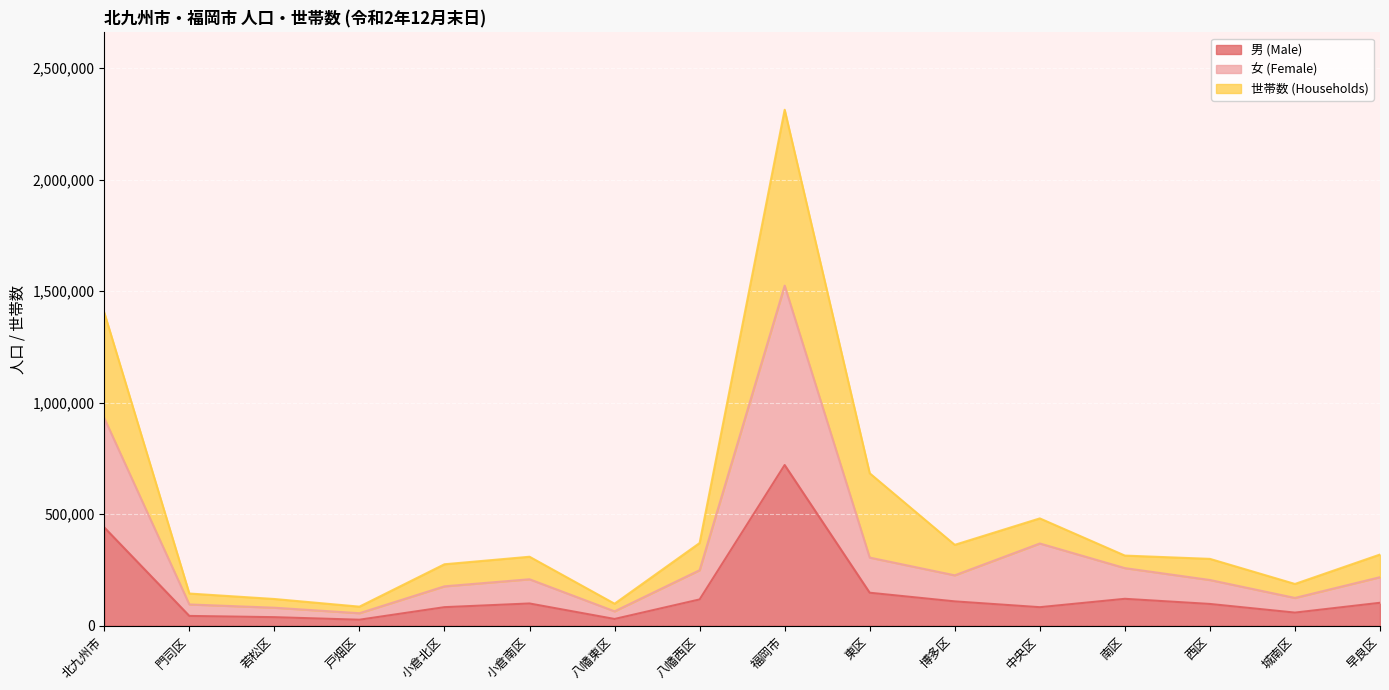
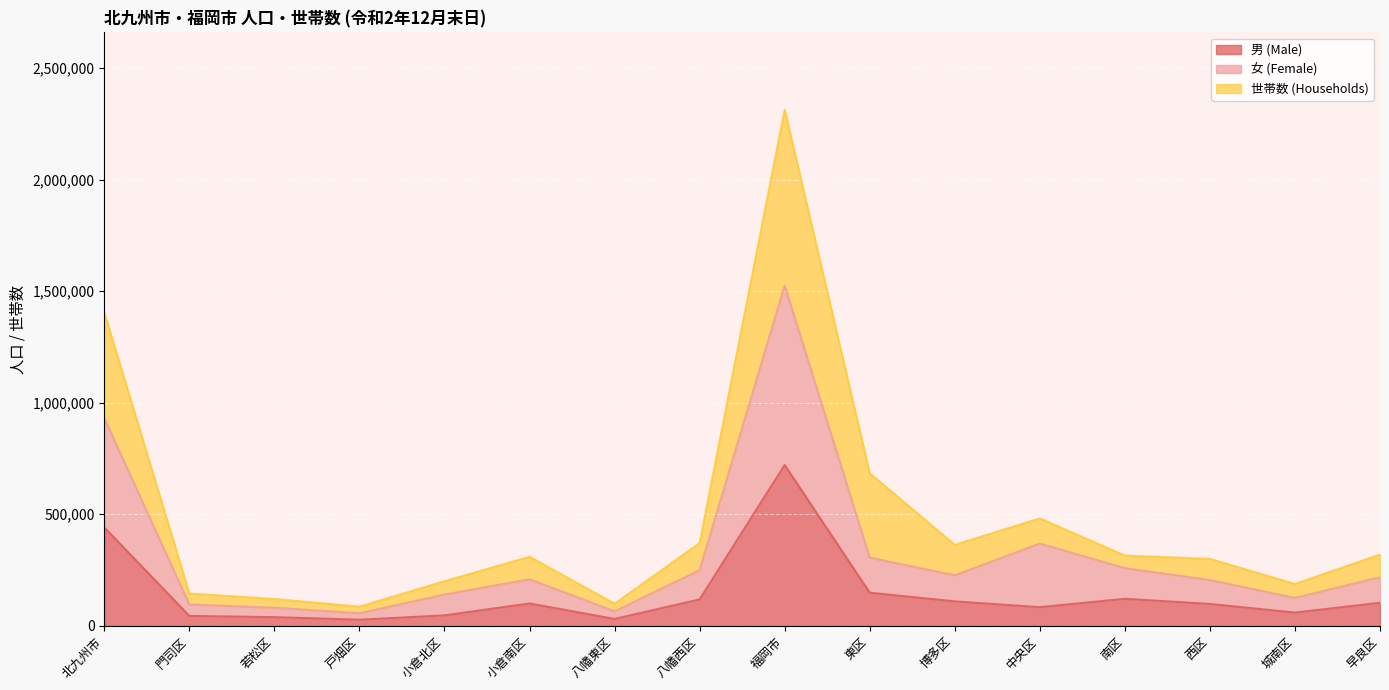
  {
    "男 (Male)": {
      "北九州市": "440,000",
      "門司区": "40,000",
      "若松区": "40,000",
      "戸畑区": "30,000",
-     "小倉北区": "80,000",
+     "小倉北区": "50,000",
      "小倉南区": "100,000",
      "八幡東区": "30,000",
      "八幡西区": "120,000",
      "福岡市": "720,000",
      "東区": "150,000",
      "博多区": "110,000",
      "中央区": "80,000",
      "南区": "120,000",
      "西区": "100,000",
      "城南区": "60,000",
      "早良区": "100,000"
    },
    "女 (Female)": {
      "北九州市": "490,000",
      "門司区": "50,000",
      "若松区": "40,000",
      "戸畑区": "30,000",
      "小倉北区": "90,000",
      "小倉南区": "110,000",
      "八幡東区": "30,000",
      "八幡西区": "130,000",
      "福岡市": "800,000",
      "東区": "160,000",
      "博多区": "120,000",
      "中央区": "290,000",
      "南区": "140,000",
      "西区": "110,000",
      "城南区": "70,000",
      "早良区": "110,000"
    },
    "世帯数 (Households)": {
      "北九州市": "470,000",
      "門司区": "50,000",
      "若松区": "40,000",
      "戸畑区": "30,000",
-     "小倉北区": "100,000",
+     "小倉北区": "60,000",
      "小倉南区": "100,000",
      "八幡東区": "30,000",
      "八幡西区": "120,000",
      "福岡市": "790,000",
      "東区": "380,000",
      "博多区": "140,000",
      "中央区": "110,000",
      "南区": "60,000",
      "西区": "90,000",
      "城南区": "60,000",
      "早良区": "100,000"
    }
  }
